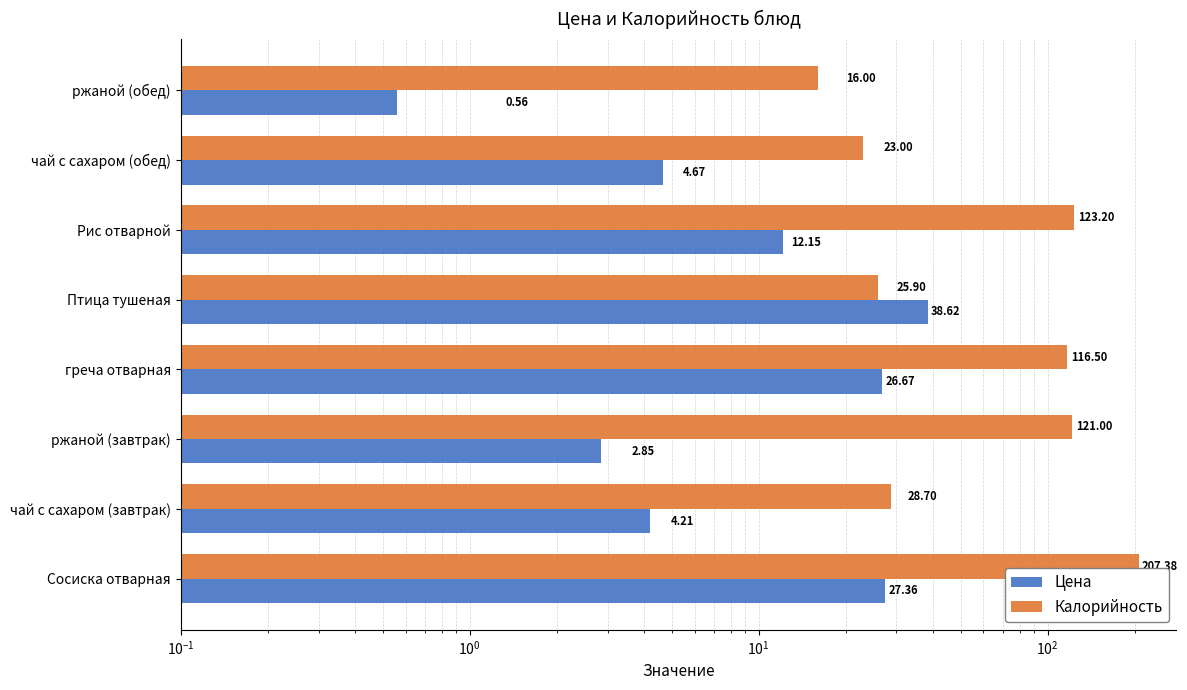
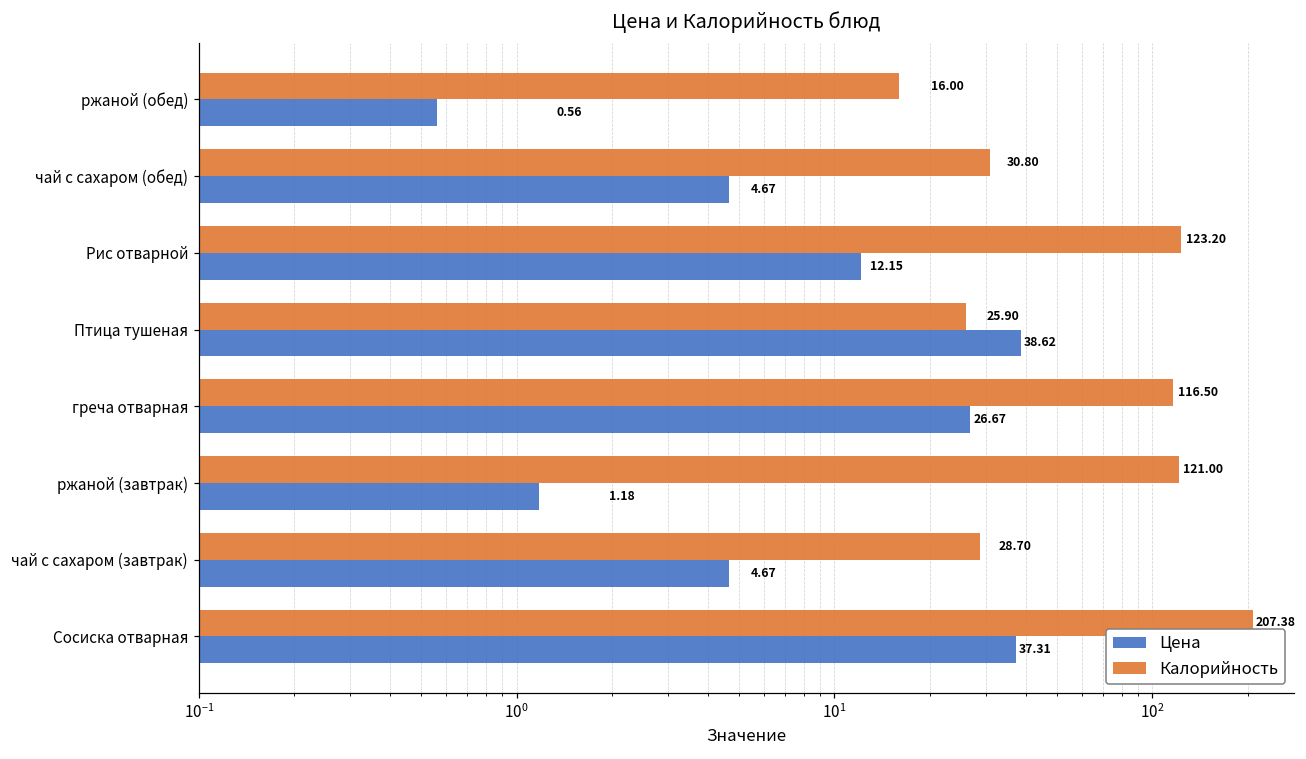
  {
    "Цена": {
      "чай с сахаром (обед)": 4.67,
      "Рис отварной": 12.15,
      "Птица тушеная": 38.62,
      "греча отварная": 26.67,
-     "ржаной (завтрак)": 2.85,
-     "чай с сахаром (завтрак)": 4.21,
-     "Сосиска отварная": 27.36
+     "ржаной (завтрак)": 1.18,
+     "чай с сахаром (завтрак)": 4.67,
+     "Сосиска отварная": 37.31
    },
    "Калорийность": {
-     "чай с сахаром (обед)": 23.00,
+     "чай с сахаром (обед)": 30.80,
      "Рис отварной": 123.20,
      "Птица тушеная": 25.90,
      "греча отварная": 116.50,
      "ржаной (завтрак)": 121.00,
      "чай с сахаром (завтрак)": 28.70
    }
  }
